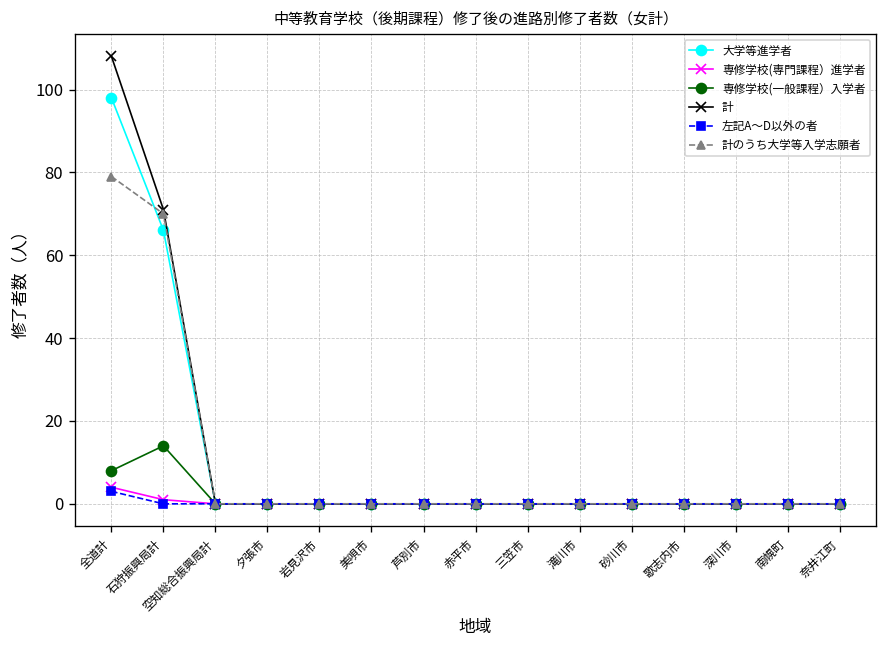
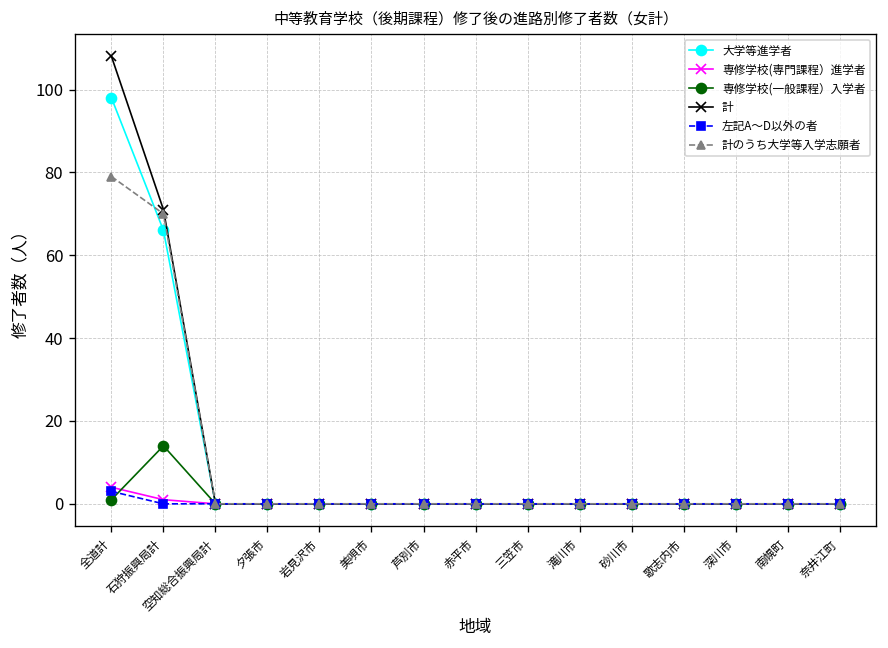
  {
    "大学等進学者": {
      "全道計": 98,
      "石狩振興局計": 66
    },
    "専修学校(専門課程）進学者": {
      "全道計": 4,
      "石狩振興局計": 1
    },
    "専修学校(一般課程）入学者": {
-     "全道計": 8,
+     "全道計": 1,
      "石狩振興局計": 14
    },
    "計": {
      "全道計": 108,
      "石狩振興局計": 71
    },
    "左記A～D以外の者": {
      "全道計": 3,
      "石狩振興局計": 0
    },
    "計のうち大学等入学志願者": {
      "全道計": 79,
      "石狩振興局計": 70
    }
  }
